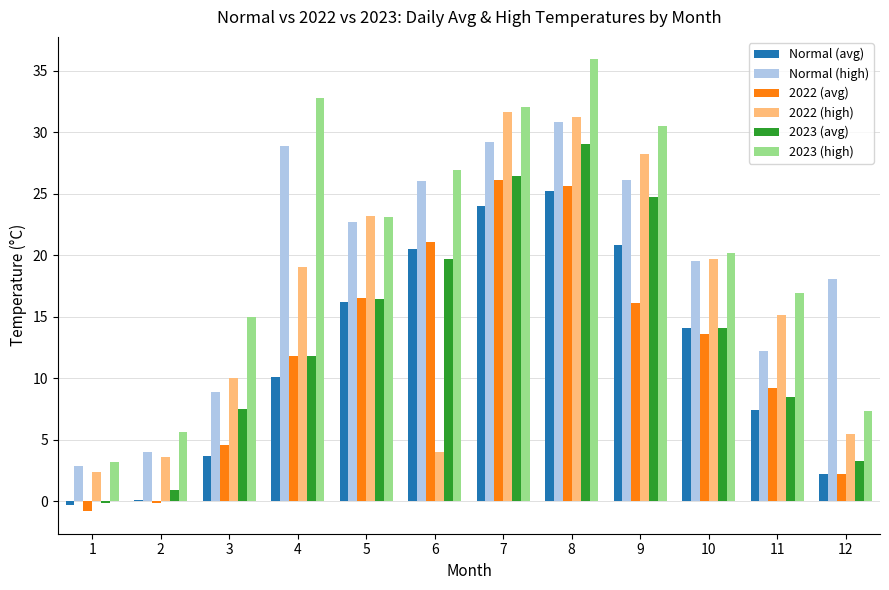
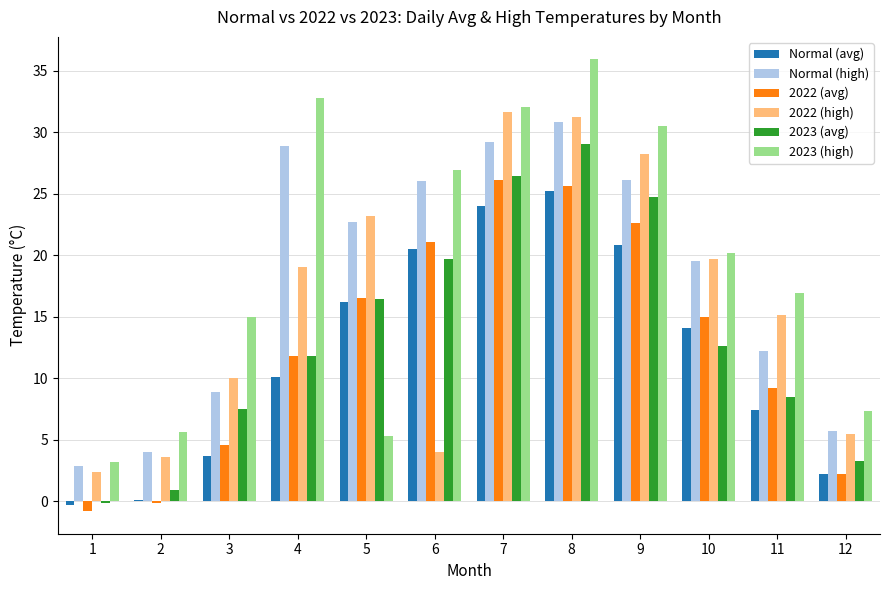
  {
    "Normal (avg)": {
      "1": -0.3,
      "3": 3.7,
      "4": 10.1,
      "5": 16.2,
      "6": 20.5,
      "7": 24.0,
      "8": 25.2,
      "9": 20.8,
      "10": 14.1,
      "11": 7.4,
      "12": 2.2
    },
    "Normal (high)": {
      "1": 2.9,
      "2": 4.0,
      "3": 8.9,
      "4": 28.9,
      "5": 22.7,
      "6": 26.0,
      "7": 29.2,
      "8": 30.8,
      "9": 26.1,
      "10": 19.5,
      "11": 12.2,
-     "12": 18.1
+     "12": 5.7
    },
    "2022 (avg)": {
      "1": -0.8,
      "3": 4.6,
      "4": 11.8,
      "5": 16.5,
      "6": 21.1,
      "7": 26.1,
      "8": 25.6,
-     "9": 16.1,
-     "10": 13.6,
+     "9": 22.6,
+     "10": 15.0,
      "11": 9.2,
      "12": 2.2
    },
    "2022 (high)": {
      "1": 2.4,
      "2": 3.6,
      "3": 10.0,
      "4": 19.0,
      "5": 23.2,
      "6": 4.0,
      "7": 31.6,
      "8": 31.2,
      "9": 28.2,
      "10": 19.7,
      "11": 15.1,
      "12": 5.5
    },
    "2023 (avg)": {
      "2": 0.9,
      "3": 7.5,
      "4": 11.8,
      "5": 16.4,
      "6": 19.7,
      "7": 26.4,
      "8": 29.0,
      "9": 24.7,
-     "10": 14.1,
+     "10": 12.6,
      "11": 8.5,
      "12": 3.3
    },
    "2023 (high)": {
      "1": 3.2,
      "2": 5.6,
      "3": 15.0,
      "4": 32.8,
-     "5": 23.1,
+     "5": 5.3,
      "6": 26.9,
      "7": 32.0,
      "8": 35.9,
      "9": 30.5,
      "10": 20.2,
      "11": 16.9,
      "12": 7.3
    }
  }
